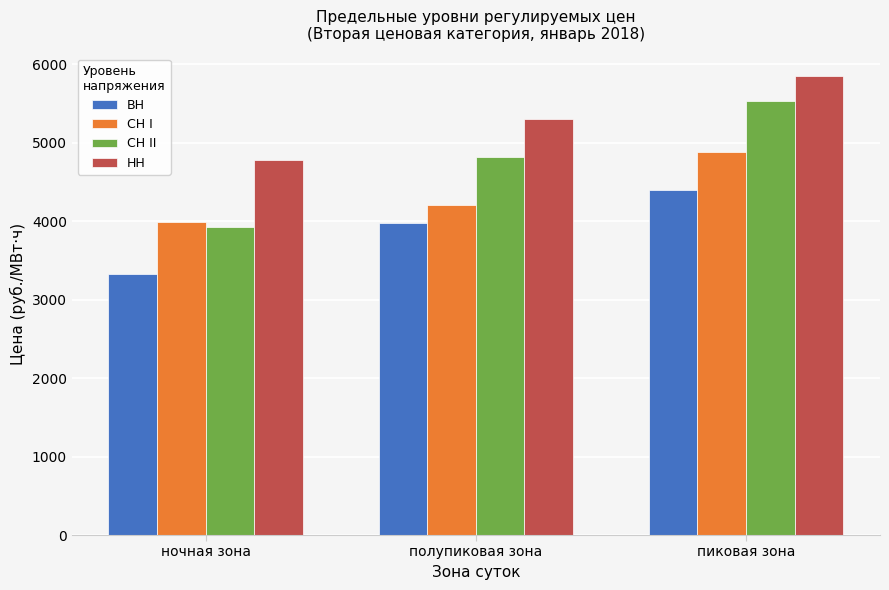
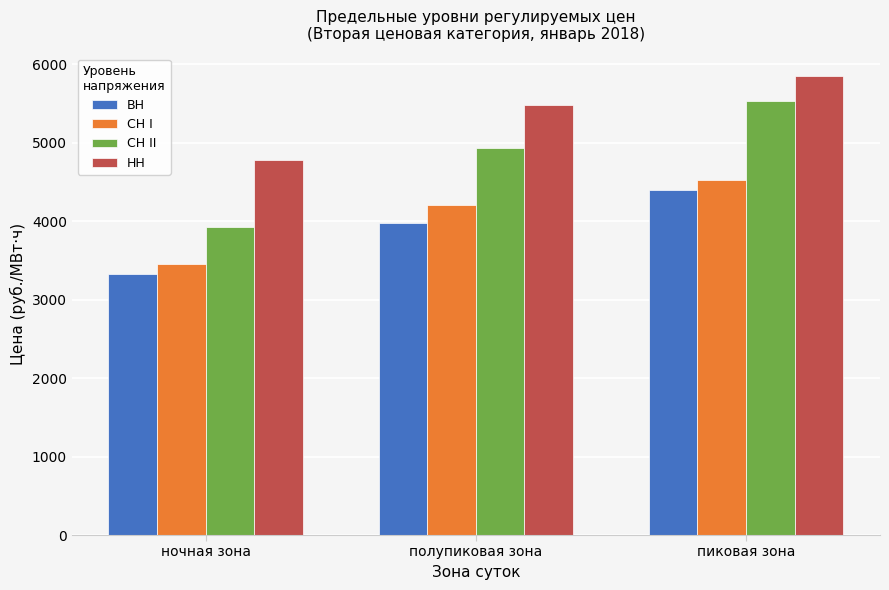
  {
    "ВН": {
      "ночная зона": 3300,
      "полупиковая зона": 4000,
      "пиковая зона": 4400
    },
    "СН I": {
-     "ночная зона": 4000,
+     "ночная зона": 3500,
      "полупиковая зона": 4200,
-     "пиковая зона": 4900
+     "пиковая зона": 4500
    },
    "СН II": {
      "ночная зона": 3900,
-     "полупиковая зона": 4800,
+     "полупиковая зона": 4900,
      "пиковая зона": 5500
    },
    "НН": {
      "ночная зона": 4800,
-     "полупиковая зона": 5300,
+     "полупиковая зона": 5500,
      "пиковая зона": 5800
    }
  }
